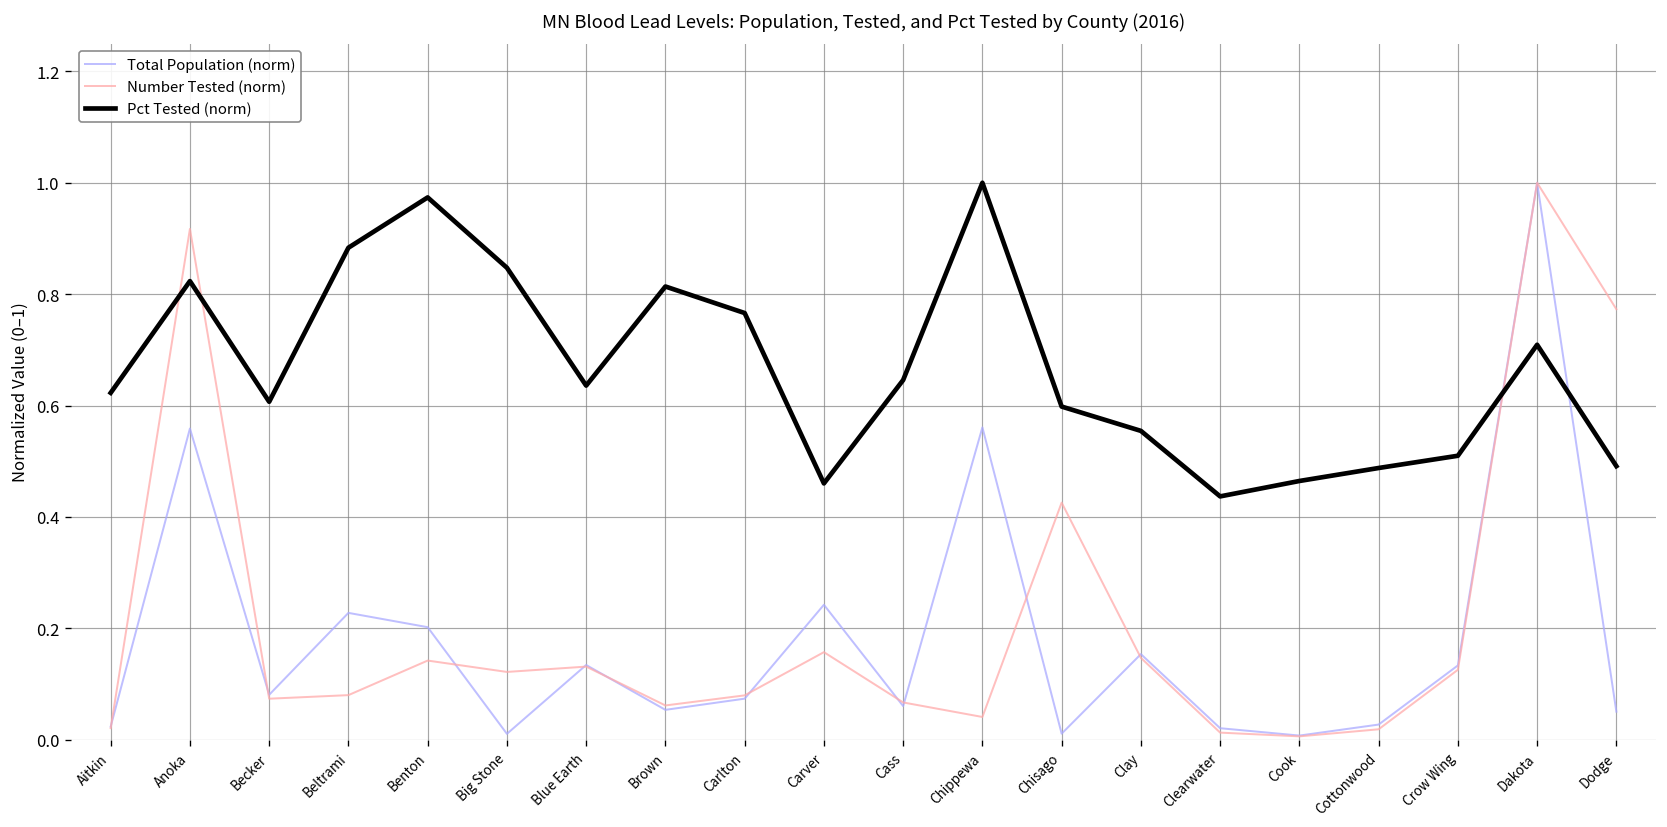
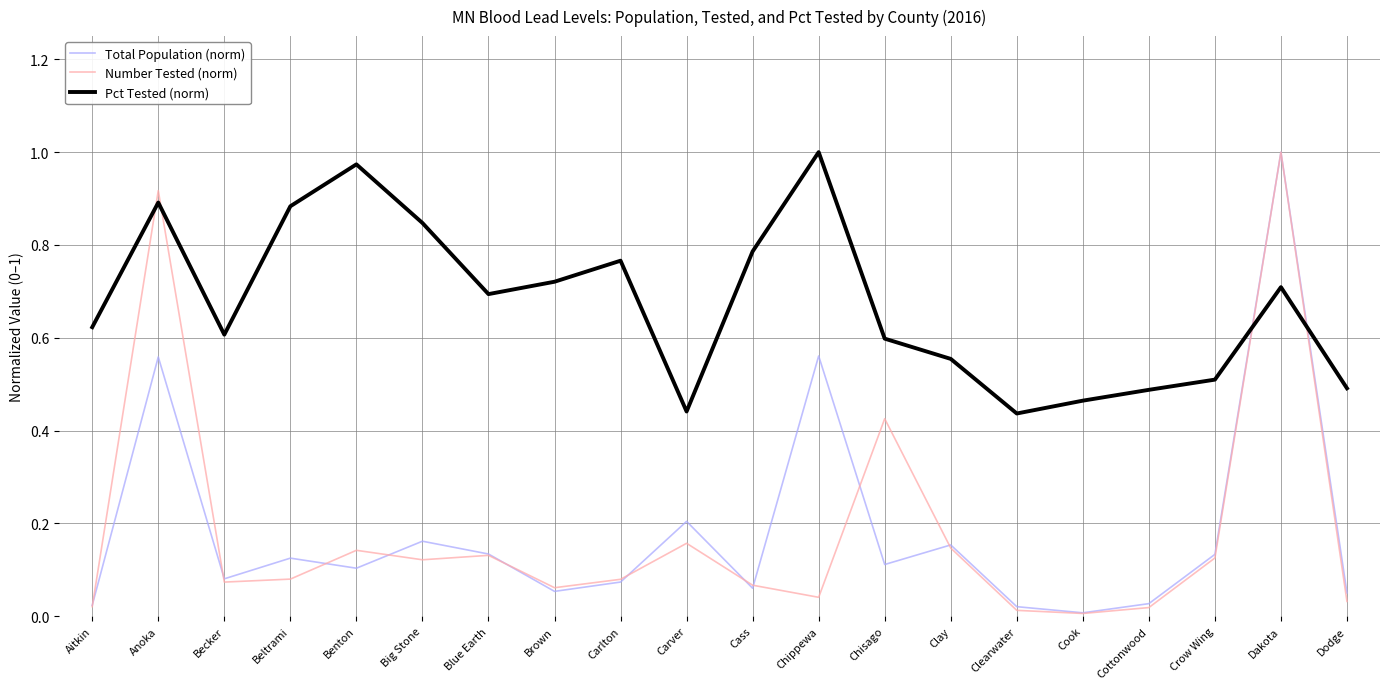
  {
    "Total Population (norm)": {
      "Anoka": 0.56,
      "Becker": 0.08,
-     "Beltrami": 0.23,
-     "Benton": 0.20,
-     "Big Stone": 0.01,
+     "Beltrami": 0.13,
+     "Benton": 0.10,
+     "Big Stone": 0.16,
      "Brown": 0.05,
      "Carlton": 0.07,
-     "Carver": 0.24,
+     "Carver": 0.20,
      "Cass": 0.06,
      "Chippewa": 0.56,
-     "Chisago": 0.01,
+     "Chisago": 0.11,
      "Clay": 0.15,
      "Clearwater": 0.02,
      "Cottonwood": 0.03,
      "Crow Wing": 0.13,
      "Dodge": 0.05
    },
    "Number Tested (norm)": {
      "Anoka": 0.92,
      "Becker": 0.07,
      "Beltrami": 0.08,
      "Benton": 0.14,
      "Big Stone": 0.12,
      "Brown": 0.06,
      "Carlton": 0.08,
      "Carver": 0.16,
      "Cass": 0.07,
      "Chippewa": 0.04,
      "Chisago": 0.43,
      "Clay": 0.15,
      "Clearwater": 0.01,
      "Cottonwood": 0.02,
      "Crow Wing": 0.13,
-     "Dodge": 0.77
+     "Dodge": 0.03
    },
    "Pct Tested (norm)": {
      "Aitkin": 0.62,
-     "Anoka": 0.82,
+     "Anoka": 0.89,
      "Becker": 0.61,
      "Beltrami": 0.88,
      "Benton": 0.97,
      "Big Stone": 0.85,
-     "Blue Earth": 0.64,
-     "Brown": 0.81,
+     "Blue Earth": 0.69,
+     "Brown": 0.72,
      "Carlton": 0.77,
-     "Carver": 0.46,
-     "Cass": 0.65,
+     "Carver": 0.44,
+     "Cass": 0.79,
      "Chippewa": 1.00,
      "Chisago": 0.60,
      "Clay": 0.55,
      "Clearwater": 0.44,
      "Cook": 0.46,
      "Cottonwood": 0.49,
      "Crow Wing": 0.51,
      "Dakota": 0.71,
      "Dodge": 0.49
    }
  }
